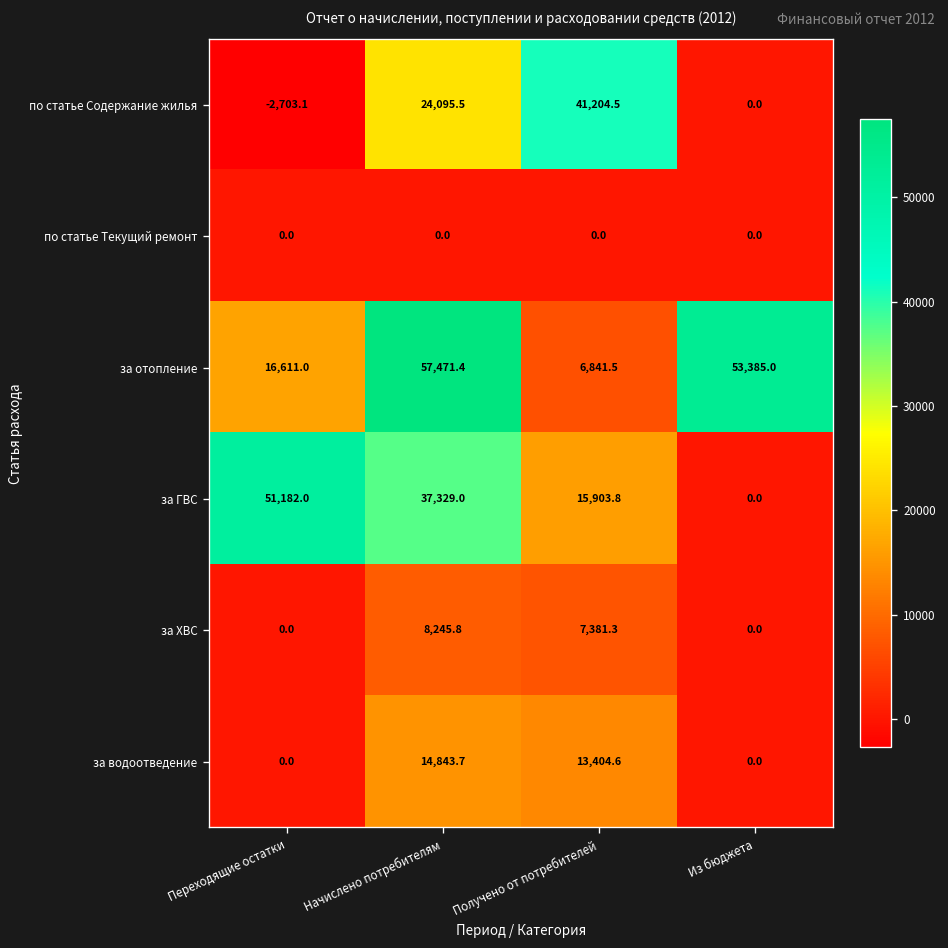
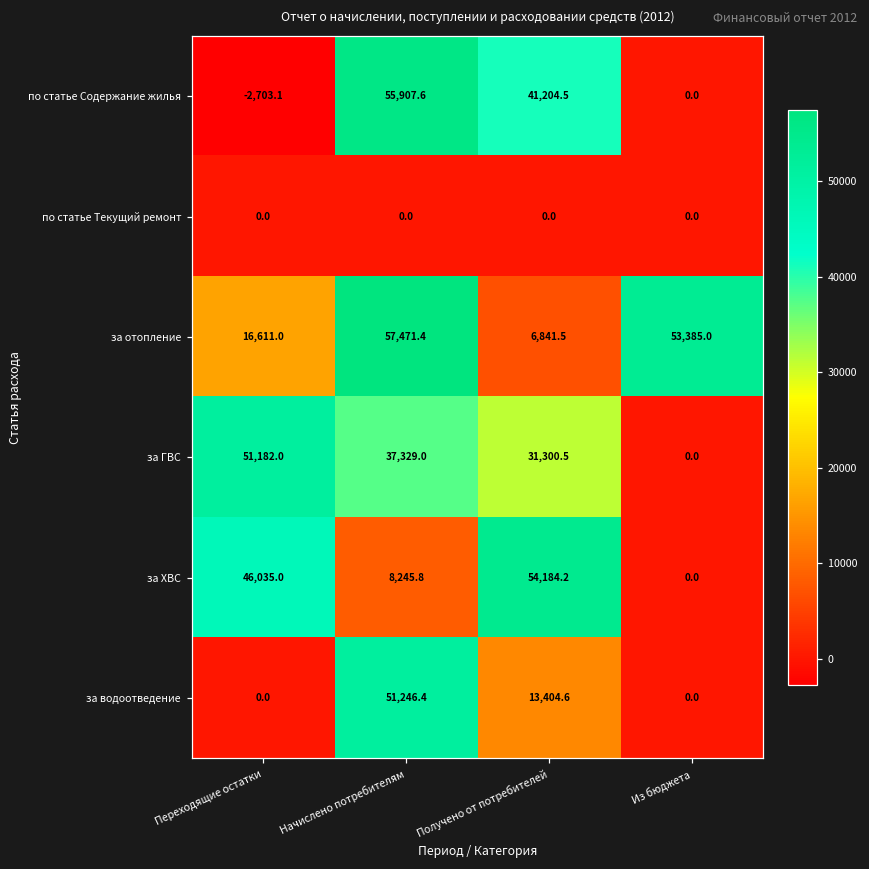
  {
    "по статье Содержание жилья": {
      "Переходящие остатки": "-2,703.1",
-     "Начислено потребителям": "24,095.5",
+     "Начислено потребителям": "55,907.6",
      "Получено от потребителей": "41,204.5",
      "Из бюджета": "0.0"
    },
    "по статье Текущий ремонт": {
      "Переходящие остатки": "0.0",
      "Начислено потребителям": "0.0",
      "Получено от потребителей": "0.0",
      "Из бюджета": "0.0"
    },
    "за отопление": {
      "Переходящие остатки": "16,611.0",
      "Начислено потребителям": "57,471.4",
      "Получено от потребителей": "6,841.5",
      "Из бюджета": "53,385.0"
    },
    "за ГВС": {
      "Переходящие остатки": "51,182.0",
      "Начислено потребителям": "37,329.0",
-     "Получено от потребителей": "15,903.8",
+     "Получено от потребителей": "31,300.5",
      "Из бюджета": "0.0"
    },
    "за ХВС": {
-     "Переходящие остатки": "0.0",
+     "Переходящие остатки": "46,035.0",
      "Начислено потребителям": "8,245.8",
-     "Получено от потребителей": "7,381.3",
+     "Получено от потребителей": "54,184.2",
      "Из бюджета": "0.0"
    },
    "за водоотведение": {
      "Переходящие остатки": "0.0",
-     "Начислено потребителям": "14,843.7",
+     "Начислено потребителям": "51,246.4",
      "Получено от потребителей": "13,404.6",
      "Из бюджета": "0.0"
    }
  }
